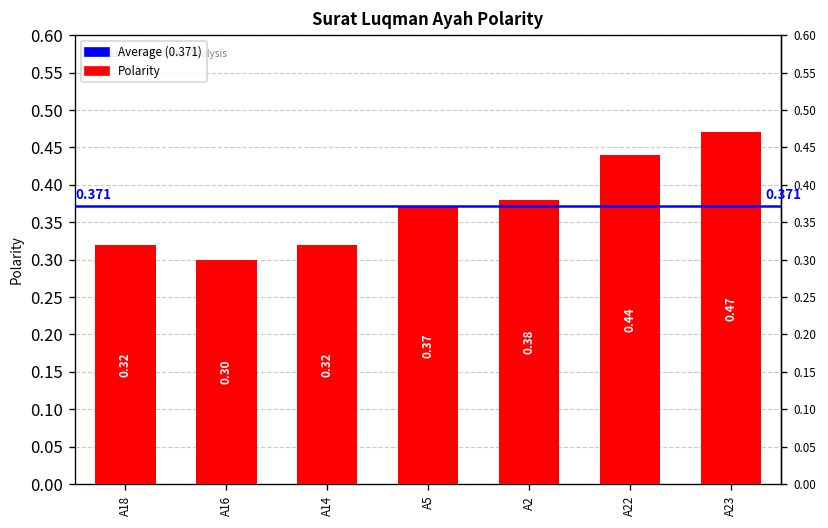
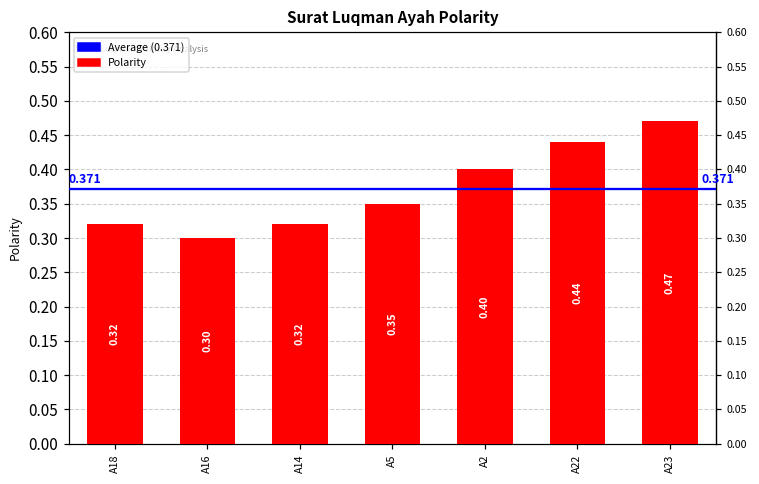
  {
    "A18": 0.32,
    "A16": 0.30,
    "A14": 0.32,
-   "A5": 0.37,
-   "A2": 0.38,
+   "A5": 0.35,
+   "A2": 0.40,
    "A22": 0.44,
    "A23": 0.47
  }
